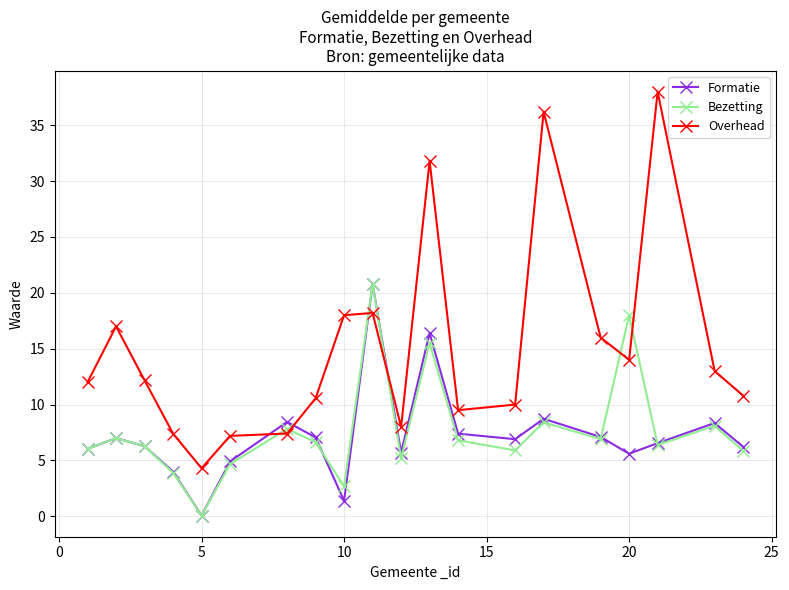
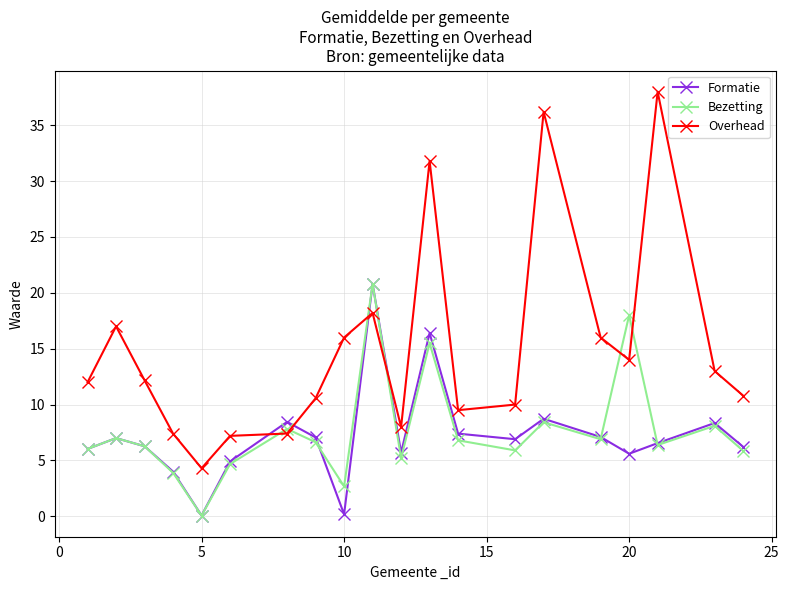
  {
    "Formatie": {
-     "10": 1.4,
+     "10": 0.2,
      "20": 5.6
    },
    "Bezetting": {
      "10": 2.7,
      "20": 18.0
    },
    "Overhead": {
      "5": 4.3,
-     "10": 18,
+     "10": 16,
      "20": 14
    }
  }
